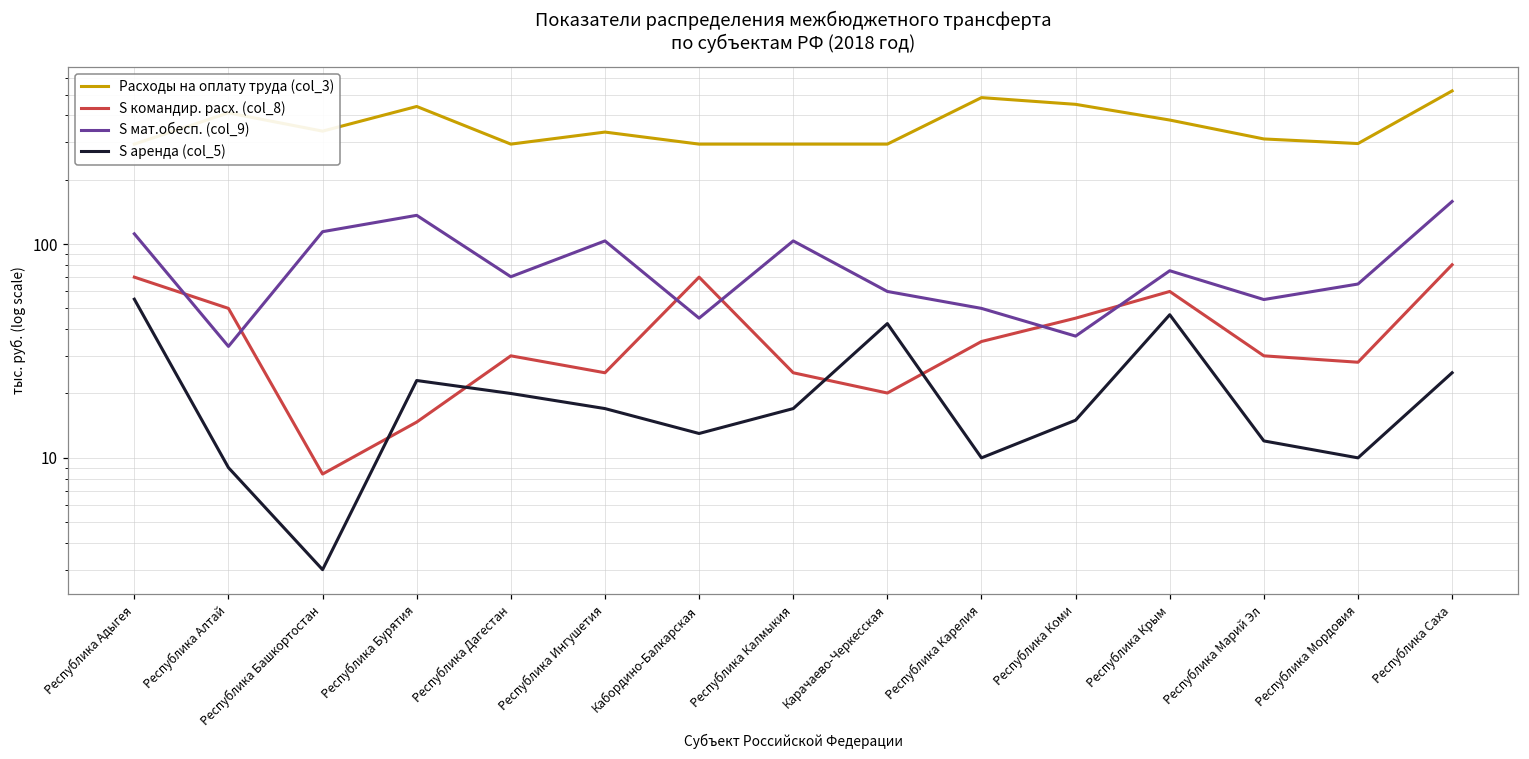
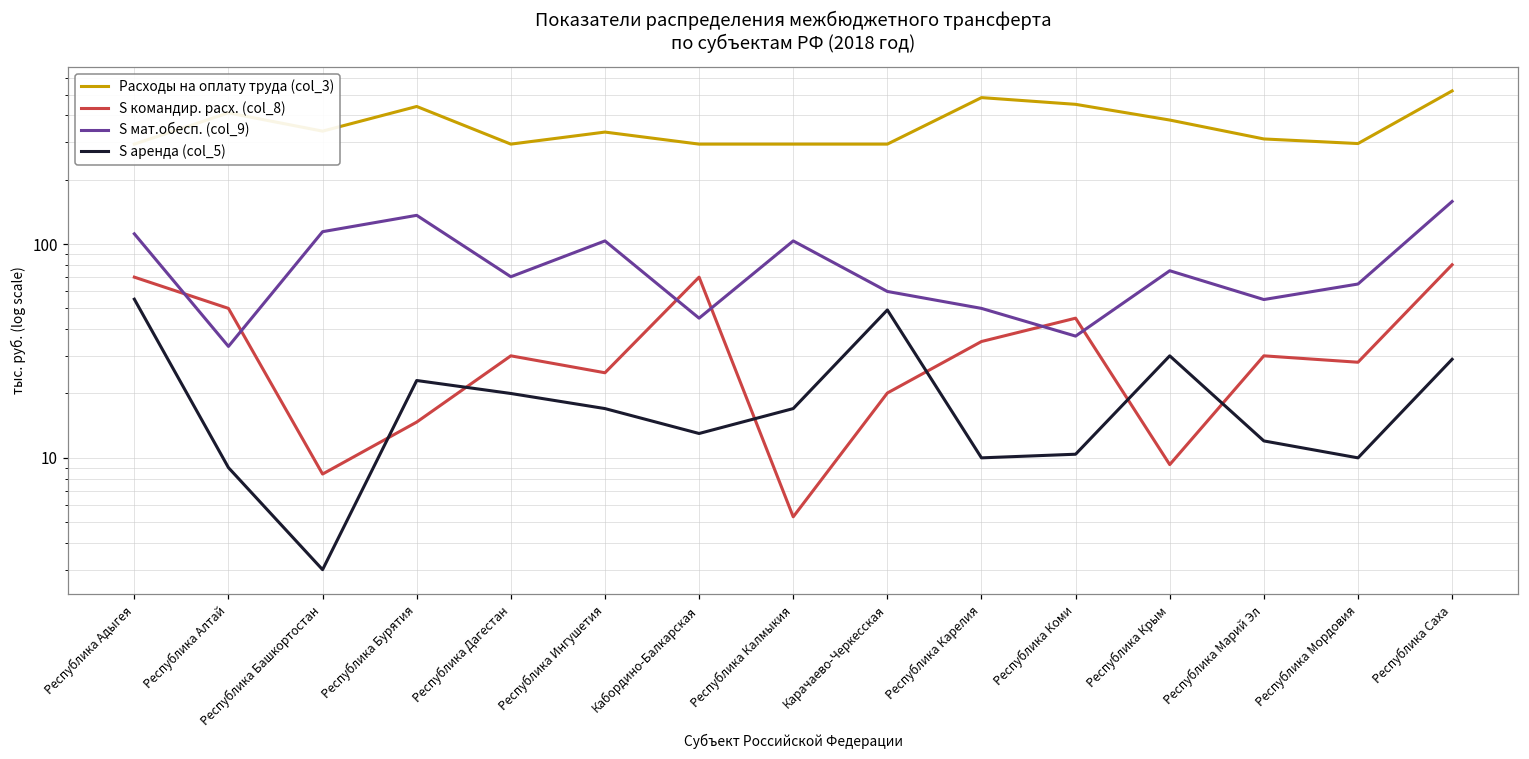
  {
    "Расходы на оплату труда (col_3)": {
      "Республика Бурятия": 440,
      "Республика Дагестан": 290,
      "Республика Ингушетия": 330,
      "Кабордино-Балкарская": 290,
      "Республика Калмыкия": 290,
      "Карачаево-Черкесская": 290,
      "Республика Карелия": 480,
      "Республика Коми": 450,
      "Республика Крым": 380,
      "Республика Марий Эл": 310,
      "Республика Мордовия": 300,
      "Республика Саха": 520
    },
    "S командир. расх. (col_8)": {
      "Республика Адыгея": 70,
      "Республика Алтай": 50,
      "Республика Башкортостан": 8.4,
      "Республика Бурятия": 15,
      "Республика Дагестан": 30,
      "Республика Ингушетия": 25,
      "Кабордино-Балкарская": 70,
-     "Республика Калмыкия": 25,
+     "Республика Калмыкия": 5.3,
      "Карачаево-Черкесская": 20,
      "Республика Карелия": 35,
      "Республика Коми": 45,
-     "Республика Крым": 60,
+     "Республика Крым": 9,
      "Республика Марий Эл": 30,
      "Республика Мордовия": 28,
      "Республика Саха": 80
    },
    "S мат.обесп. (col_9)": {
      "Республика Адыгея": 110,
      "Республика Алтай": 33,
      "Республика Башкортостан": 110,
      "Республика Бурятия": 140,
      "Республика Дагестан": 70,
      "Республика Ингушетия": 100,
      "Кабордино-Балкарская": 45,
      "Республика Калмыкия": 100,
      "Карачаево-Черкесская": 60,
      "Республика Карелия": 50,
      "Республика Коми": 37,
      "Республика Крым": 75,
      "Республика Марий Эл": 55,
      "Республика Мордовия": 65,
      "Республика Саха": 160
    },
    "S аренда (col_5)": {
      "Республика Адыгея": 55,
      "Республика Алтай": 9,
      "Республика Башкортостан": 3,
      "Республика Бурятия": 23,
      "Республика Дагестан": 20,
      "Республика Ингушетия": 17,
      "Кабордино-Балкарская": 13,
      "Республика Калмыкия": 17,
-     "Карачаево-Черкесская": 42,
+     "Карачаево-Черкесская": 49,
      "Республика Карелия": 10,
-     "Республика Коми": 15,
-     "Республика Крым": 47,
+     "Республика Коми": 10,
+     "Республика Крым": 30,
      "Республика Марий Эл": 12,
      "Республика Мордовия": 10,
-     "Республика Саха": 25
+     "Республика Саха": 29
    }
  }
